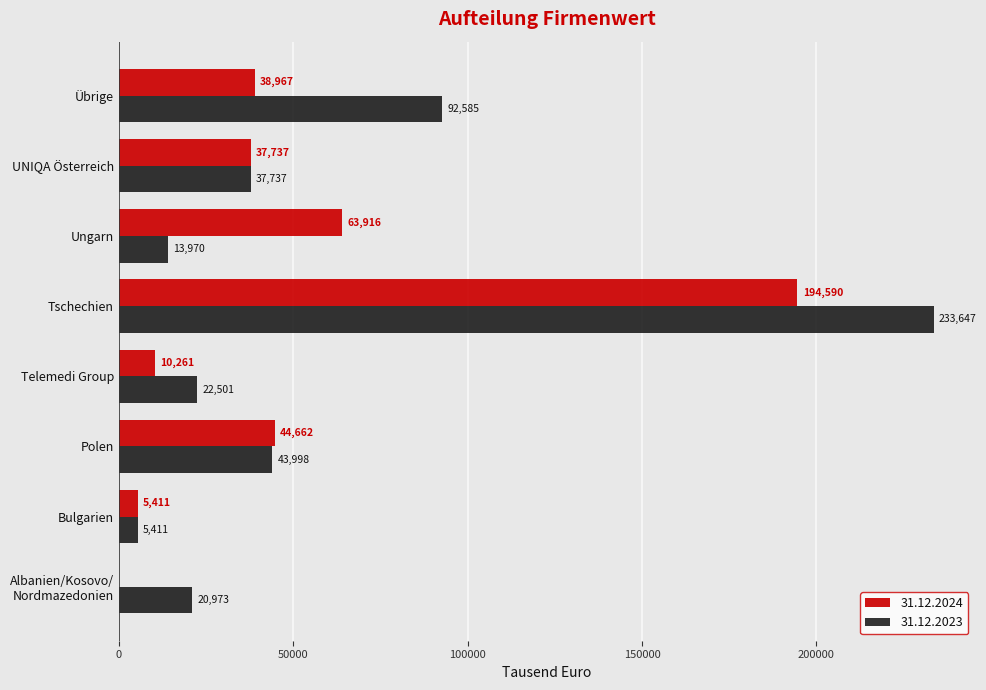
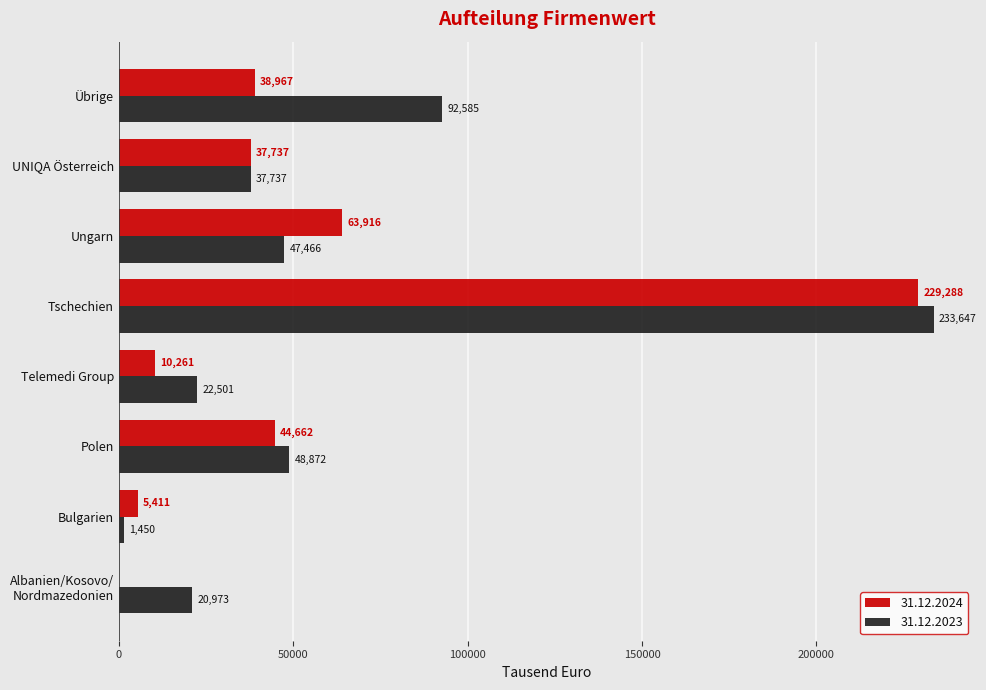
  {
    "31.12.2024": {
      "Übrige": "38,967",
      "UNIQA Österreich": "37,737",
      "Ungarn": "63,916",
-     "Tschechien": "194,590",
+     "Tschechien": "229,288",
      "Telemedi Group": "10,261",
      "Polen": "44,662",
      "Bulgarien": "5,411"
    },
    "31.12.2023": {
      "Übrige": "92,585",
      "UNIQA Österreich": "37,737",
-     "Ungarn": "13,970",
+     "Ungarn": "47,466",
      "Tschechien": "233,647",
      "Telemedi Group": "22,501",
-     "Polen": "43,998",
-     "Bulgarien": "5,411",
+     "Polen": "48,872",
+     "Bulgarien": "1,450",
      "Albanien/Kosovo/ Nordmazedonien": "20,973"
    }
  }
